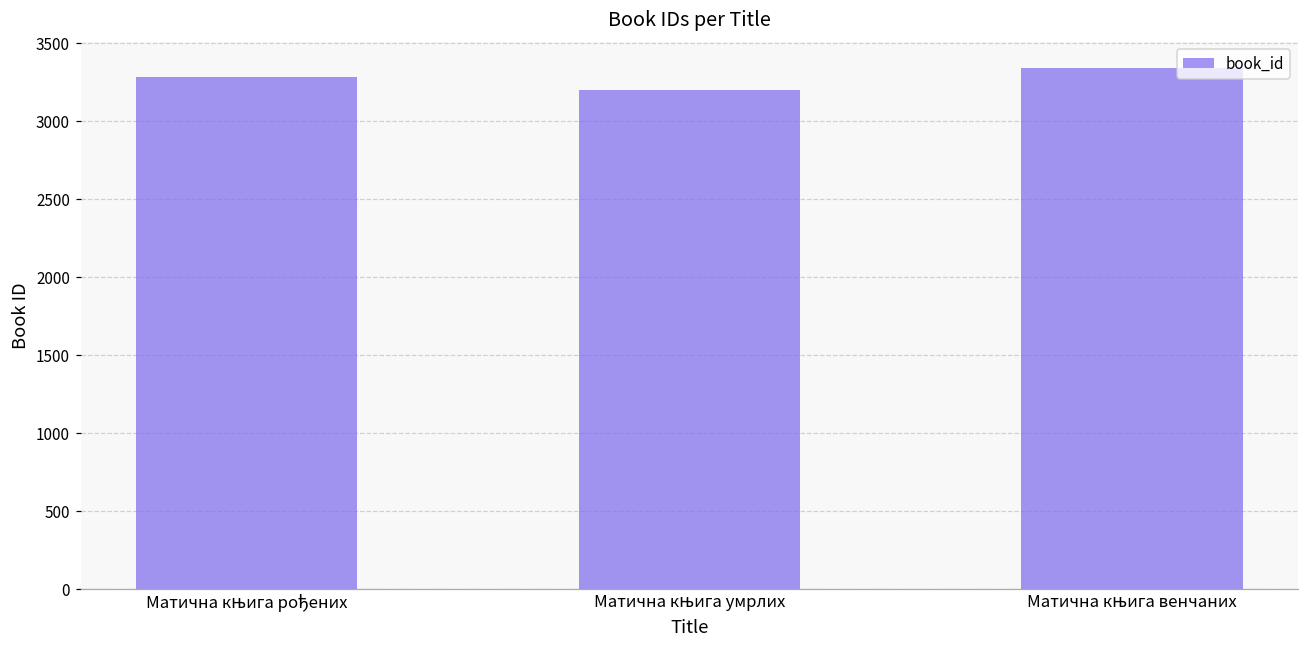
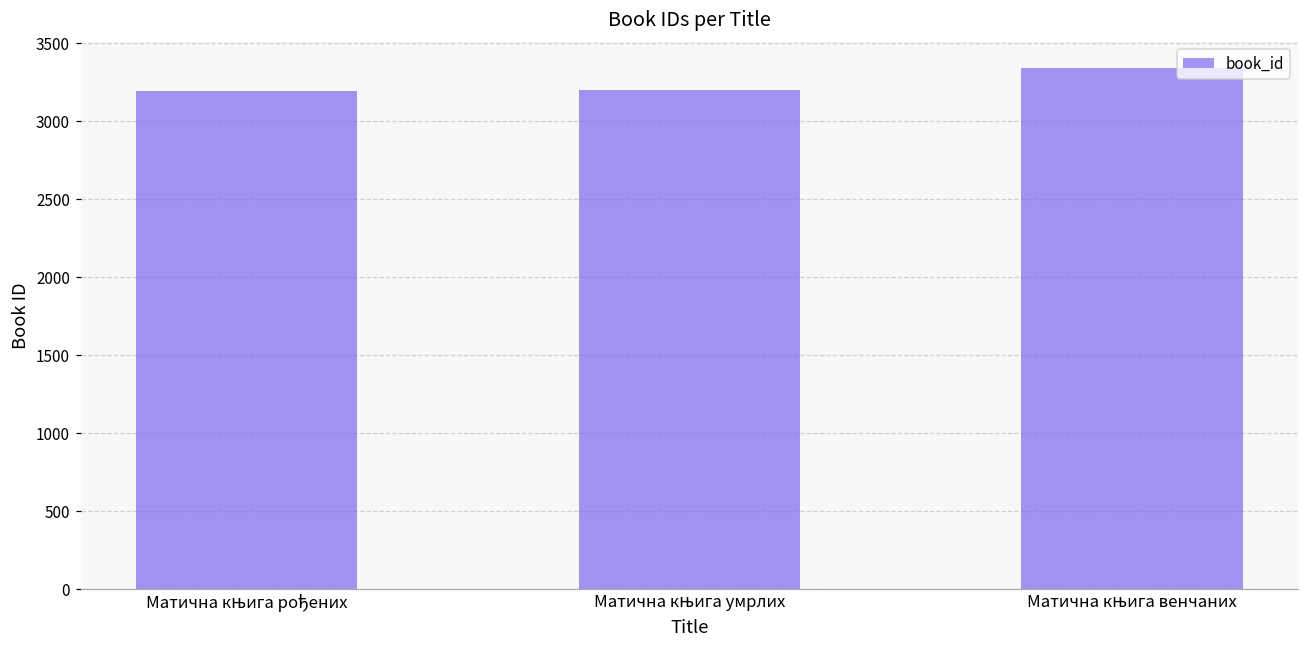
  {
-   "Матична књига рођених": 3280,
+   "Матична књига рођених": 3190,
    "Матична књига умрлих": 3200,
    "Матична књига венчаних": 3340
  }
